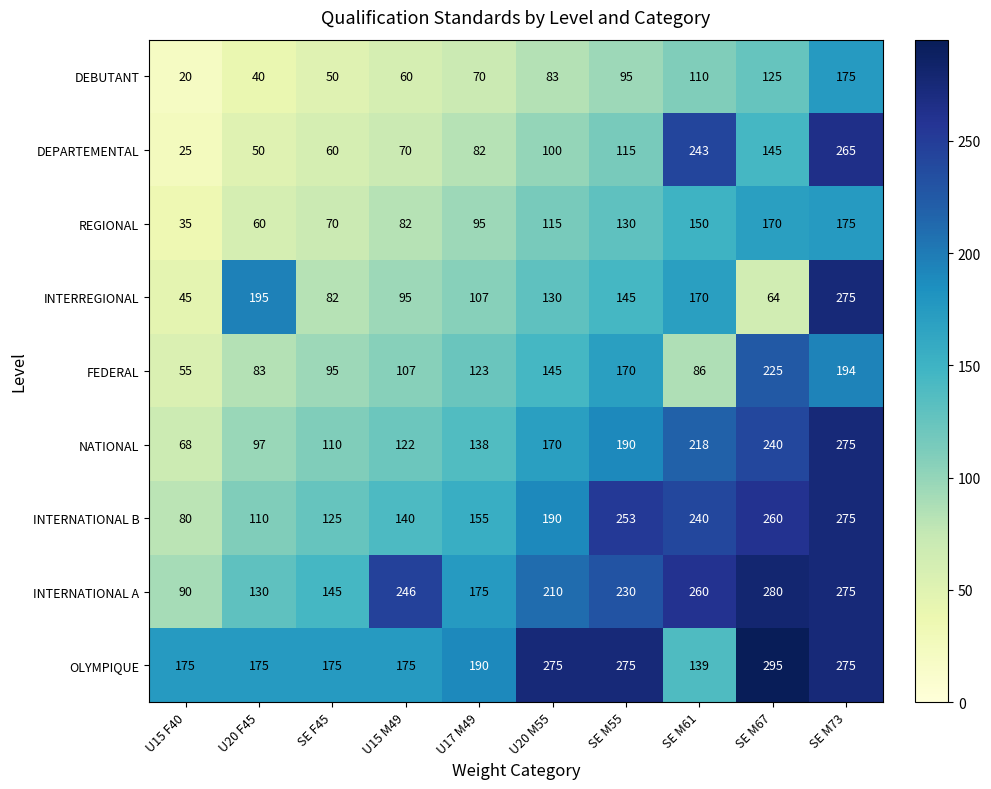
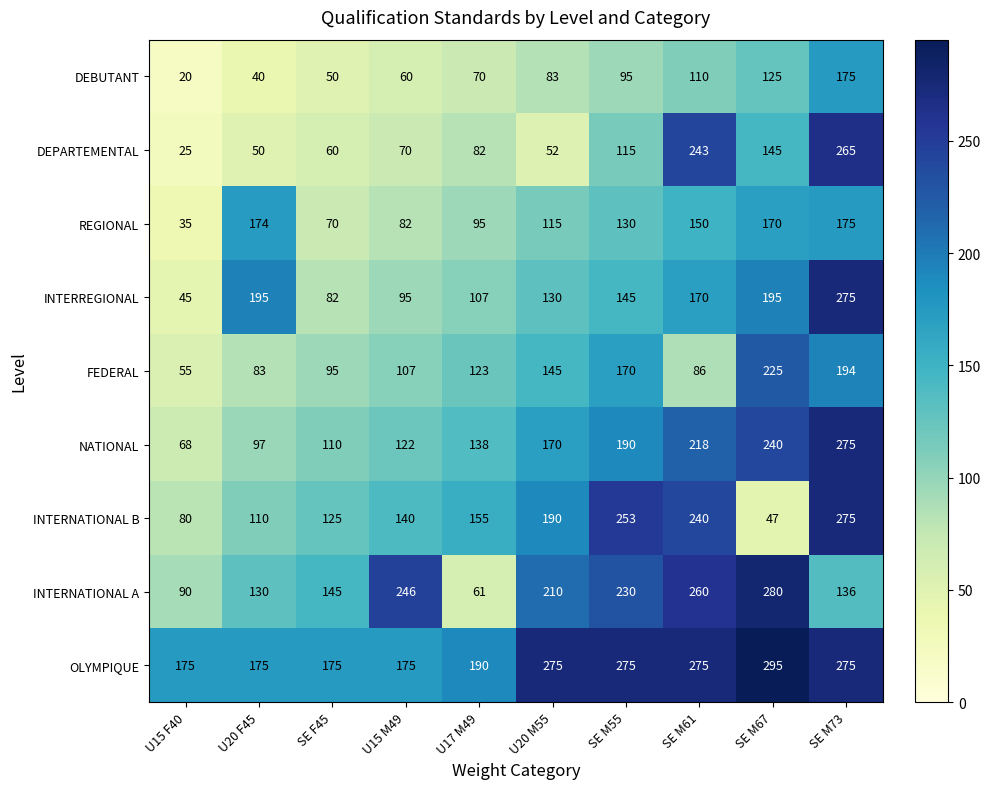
  {
    "DEBUTANT": {
      "U15 F40": 20,
      "U20 F45": 40,
      "SE F45": 50,
      "U15 M49": 60,
      "U17 M49": 70,
      "U20 M55": 83,
      "SE M55": 95,
      "SE M61": 110,
      "SE M67": 125,
      "SE M73": 175
    },
    "DEPARTEMENTAL": {
      "U15 F40": 25,
      "U20 F45": 50,
      "SE F45": 60,
      "U15 M49": 70,
      "U17 M49": 82,
-     "U20 M55": 100,
+     "U20 M55": 52,
      "SE M55": 115,
      "SE M61": 243,
      "SE M67": 145,
      "SE M73": 265
    },
    "REGIONAL": {
      "U15 F40": 35,
-     "U20 F45": 60,
+     "U20 F45": 174,
      "SE F45": 70,
      "U15 M49": 82,
      "U17 M49": 95,
      "U20 M55": 115,
      "SE M55": 130,
      "SE M61": 150,
      "SE M67": 170,
      "SE M73": 175
    },
    "INTERREGIONAL": {
      "U15 F40": 45,
      "U20 F45": 195,
      "SE F45": 82,
      "U15 M49": 95,
      "U17 M49": 107,
      "U20 M55": 130,
      "SE M55": 145,
      "SE M61": 170,
-     "SE M67": 64,
+     "SE M67": 195,
      "SE M73": 275
    },
    "FEDERAL": {
      "U15 F40": 55,
      "U20 F45": 83,
      "SE F45": 95,
      "U15 M49": 107,
      "U17 M49": 123,
      "U20 M55": 145,
      "SE M55": 170,
      "SE M61": 86,
      "SE M67": 225,
      "SE M73": 194
    },
    "NATIONAL": {
      "U15 F40": 68,
      "U20 F45": 97,
      "SE F45": 110,
      "U15 M49": 122,
      "U17 M49": 138,
      "U20 M55": 170,
      "SE M55": 190,
      "SE M61": 218,
      "SE M67": 240,
      "SE M73": 275
    },
    "INTERNATIONAL B": {
      "U15 F40": 80,
      "U20 F45": 110,
      "SE F45": 125,
      "U15 M49": 140,
      "U17 M49": 155,
      "U20 M55": 190,
      "SE M55": 253,
      "SE M61": 240,
-     "SE M67": 260,
+     "SE M67": 47,
      "SE M73": 275
    },
    "INTERNATIONAL A": {
      "U15 F40": 90,
      "U20 F45": 130,
      "SE F45": 145,
      "U15 M49": 246,
-     "U17 M49": 175,
+     "U17 M49": 61,
      "U20 M55": 210,
      "SE M55": 230,
      "SE M61": 260,
      "SE M67": 280,
-     "SE M73": 275
+     "SE M73": 136
    },
    "OLYMPIQUE": {
      "U15 F40": 175,
      "U20 F45": 175,
      "SE F45": 175,
      "U15 M49": 175,
      "U17 M49": 190,
      "U20 M55": 275,
      "SE M55": 275,
-     "SE M61": 139,
+     "SE M61": 275,
      "SE M67": 295,
      "SE M73": 275
    }
  }
